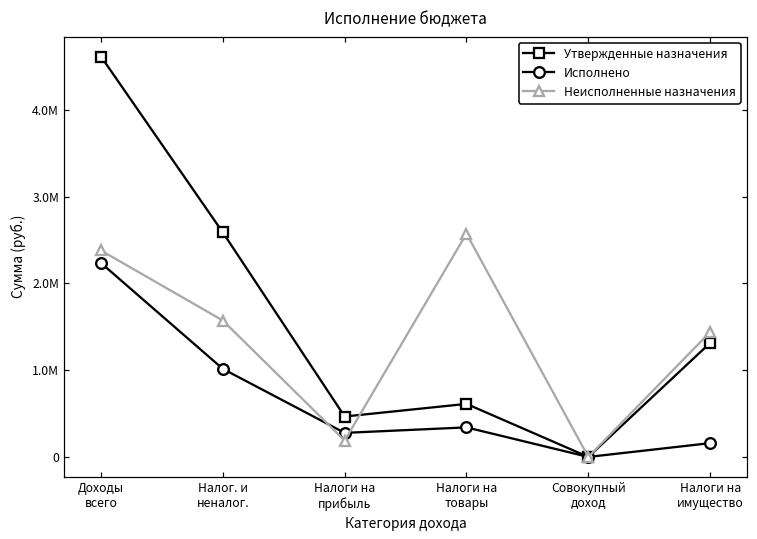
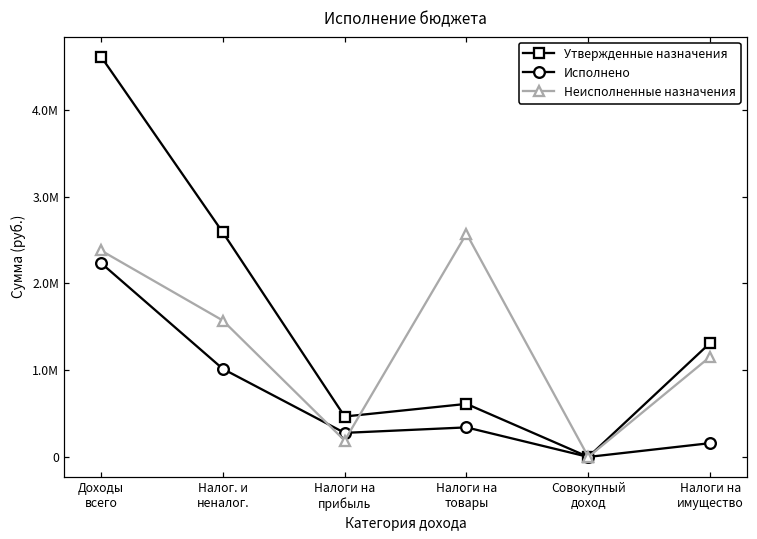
  {
    "Неисполненные назначения": {
      "Доходы всего": 2400000,
      "Налог. и неналог.": 1600000,
      "Налоги на прибыль": 200000,
      "Налоги на товары": 2600000,
-     "Налоги на имущество": 1400000
+     "Налоги на имущество": 1200000
    }
  }
